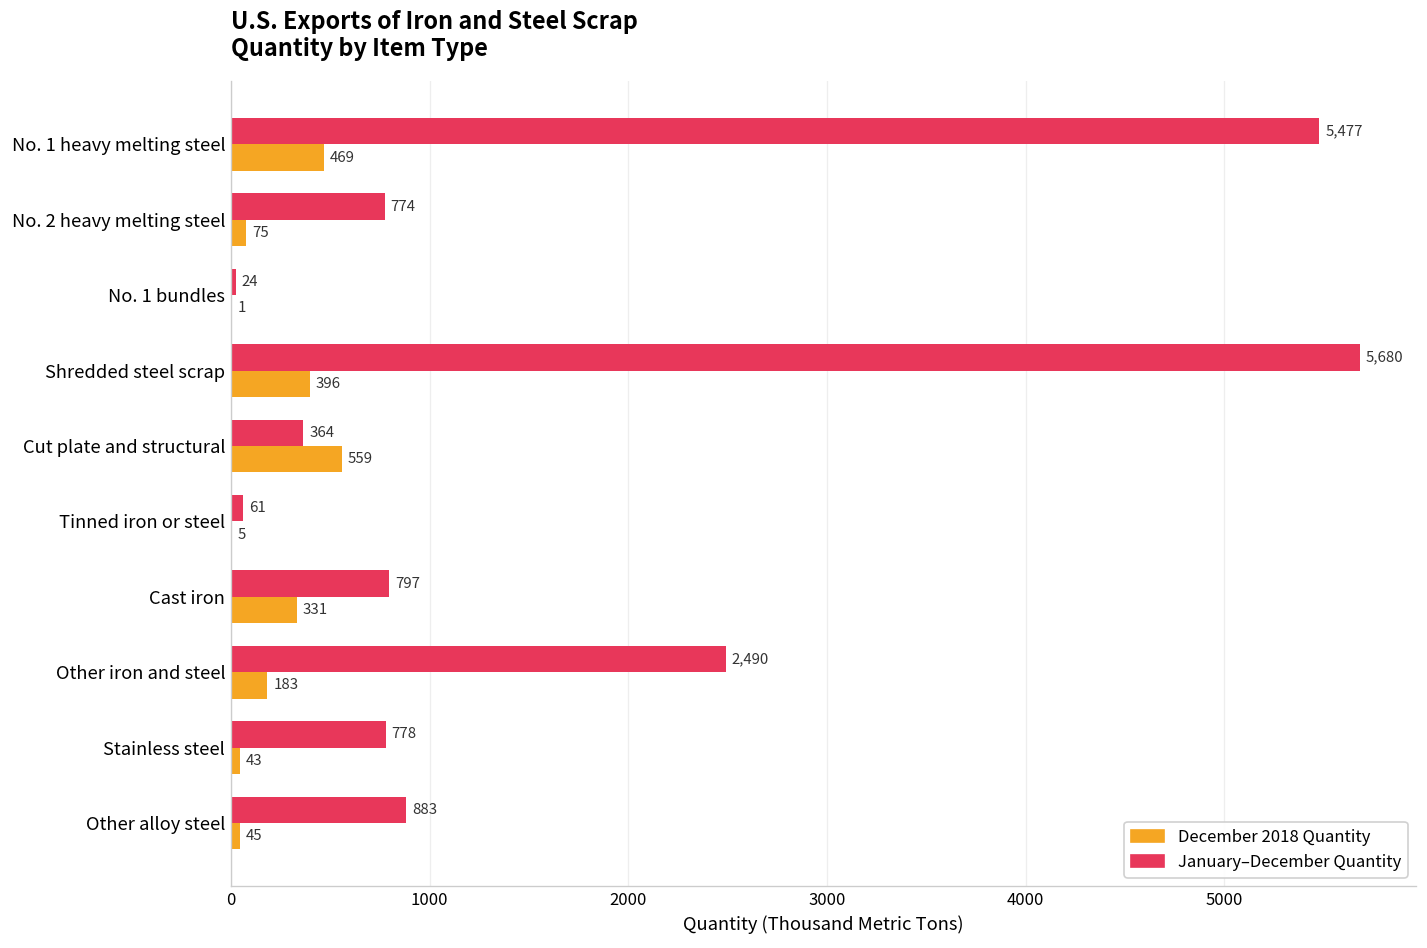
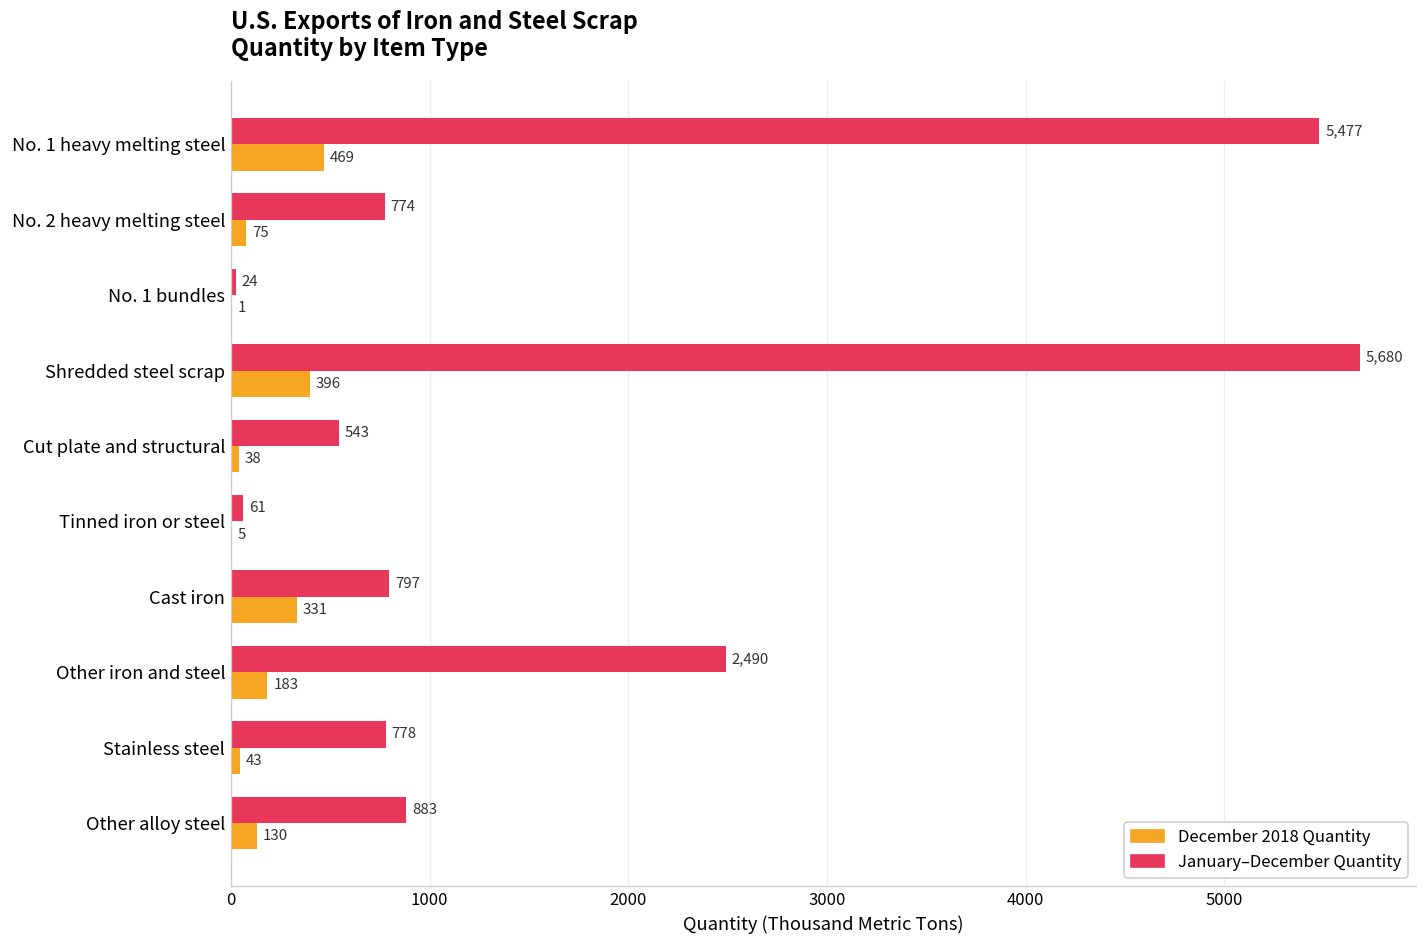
  {
    "December 2018 Quantity": {
      "No. 1 heavy melting steel": "469",
      "No. 2 heavy melting steel": "75",
      "No. 1 bundles": "1",
      "Shredded steel scrap": "396",
-     "Cut plate and structural": "559",
+     "Cut plate and structural": "38",
      "Tinned iron or steel": "5",
      "Cast iron": "331",
      "Other iron and steel": "183",
      "Stainless steel": "43",
-     "Other alloy steel": "45"
+     "Other alloy steel": "130"
    },
    "January–December Quantity": {
      "No. 1 heavy melting steel": "5,477",
      "No. 2 heavy melting steel": "774",
      "No. 1 bundles": "24",
      "Shredded steel scrap": "5,680",
-     "Cut plate and structural": "364",
+     "Cut plate and structural": "543",
      "Tinned iron or steel": "61",
      "Cast iron": "797",
      "Other iron and steel": "2,490",
      "Stainless steel": "778",
      "Other alloy steel": "883"
    }
  }
